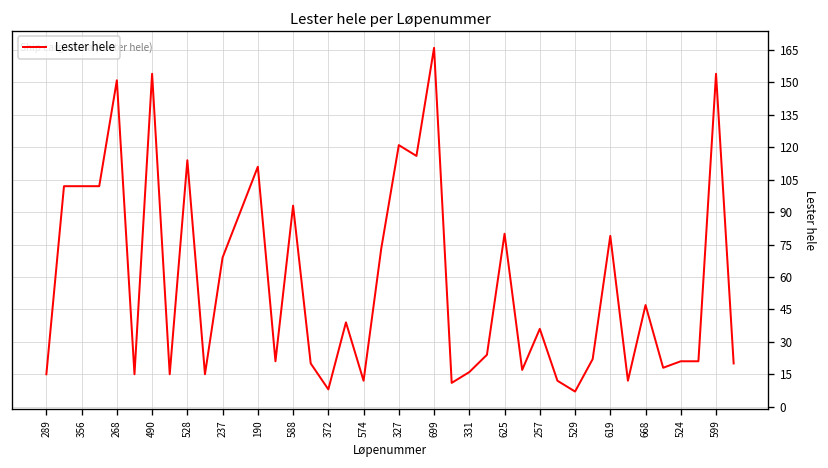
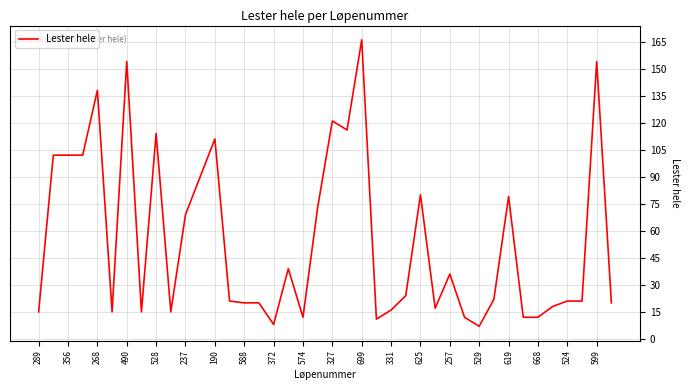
  {
    "289": 15,
    "356": 102,
-   "268": 151,
+   "268": 138,
    "490": 154,
    "528": 114,
    "237": 69,
    "190": 111,
-   "588": 93,
+   "588": 20,
    "372": 8,
    "574": 12,
    "327": 121,
    "699": 166,
    "331": 16,
    "625": 80,
    "257": 36,
    "529": 7,
    "619": 79,
-   "668": 47,
+   "668": 12,
    "524": 21,
    "599": 154
  }
